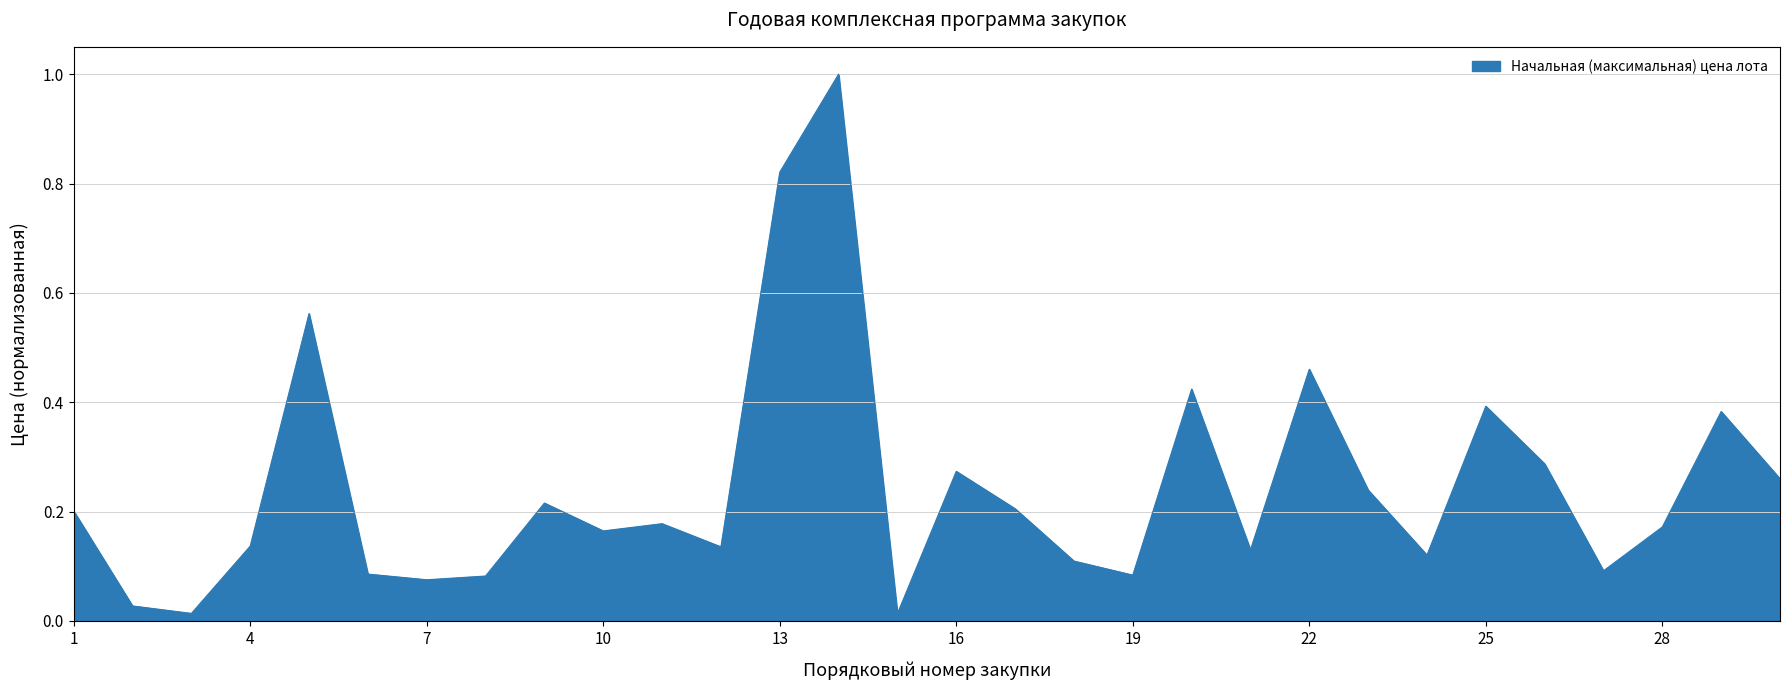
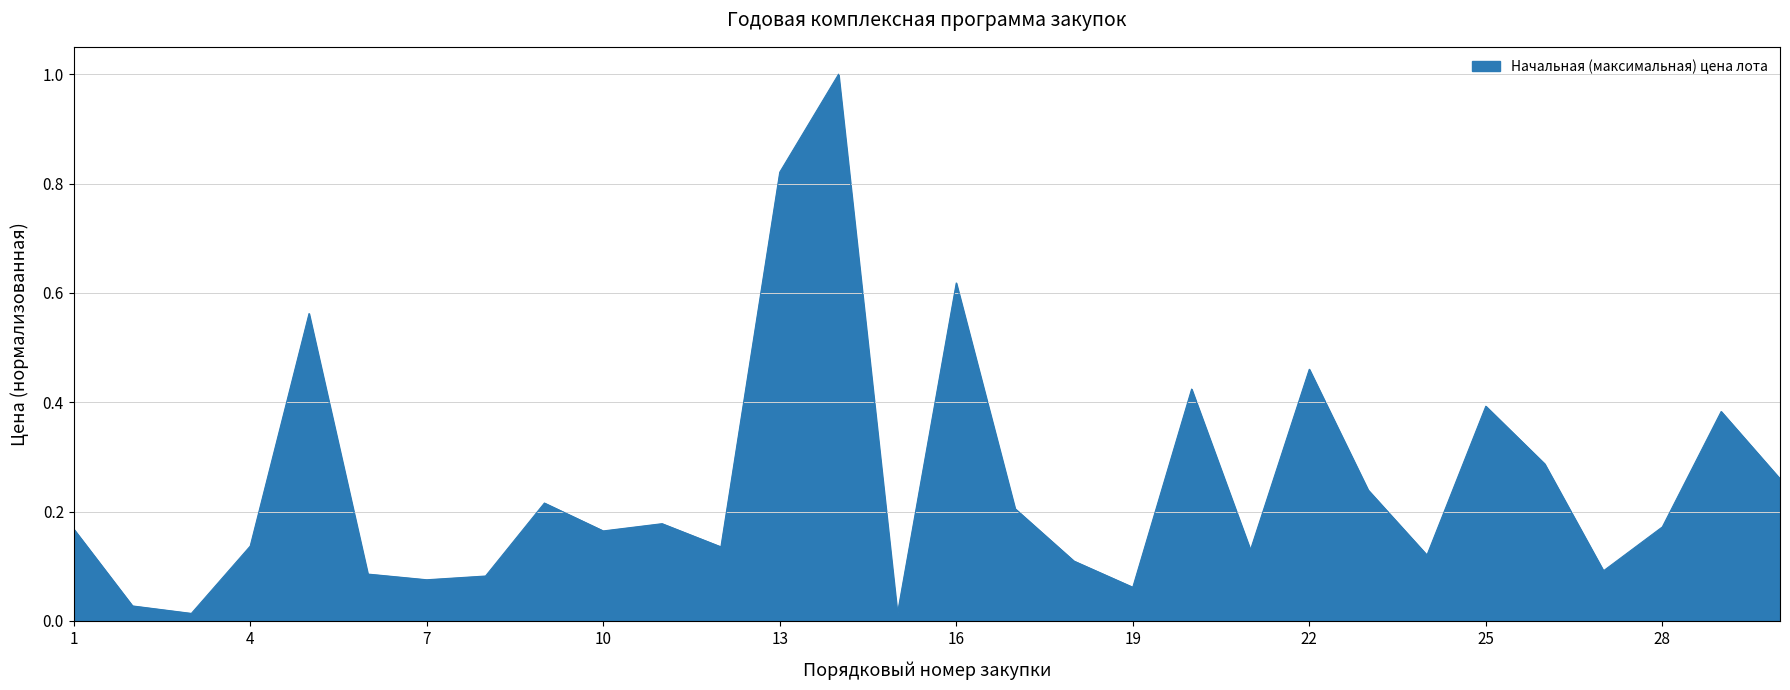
  {
-   "1": 0.20,
+   "1": 0.17,
    "4": 0.14,
    "7": 0.08,
    "10": 0.16,
    "13": 0.82,
-   "16": 0.27,
-   "19": 0.08,
+   "16": 0.62,
+   "19": 0.06,
    "22": 0.46,
    "25": 0.39,
    "28": 0.17
  }
